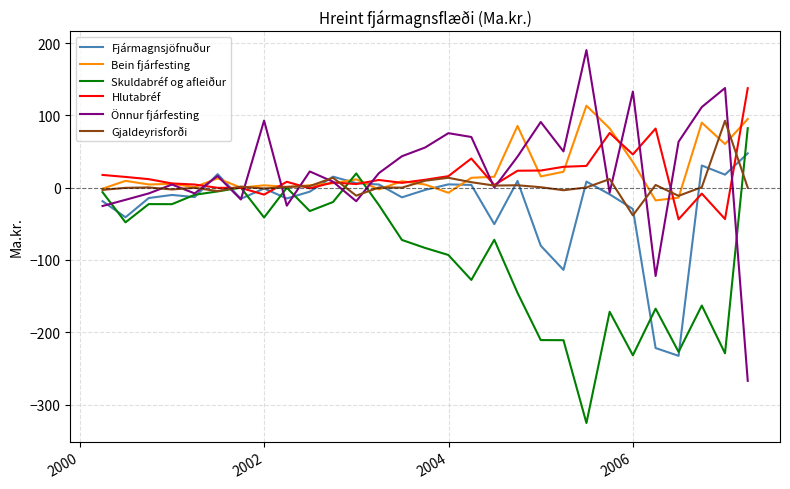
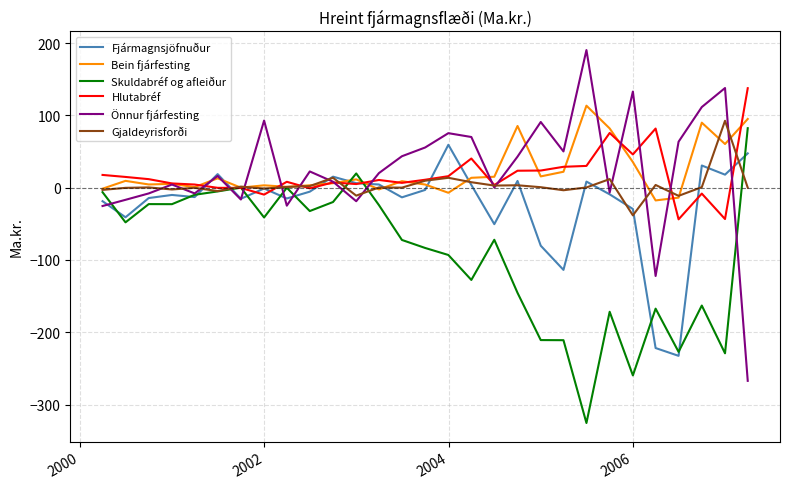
  {
    "Fjármagnsjöfnuður": {
-     "2004": 0,
+     "2004": 60,
      "2006": -30
    },
    "Bein fjárfesting": {
      "2002": 0,
      "2004": -10,
      "2006": 40
    },
    "Skuldabréf og afleiður": {
      "2002": -40,
      "2004": -90,
-     "2006": -230
+     "2006": -260
    },
    "Hlutabréf": {
      "2002": -10,
      "2006": 50
    },
    "Önnur fjárfesting": {
      "2002": 90,
      "2004": 80,
      "2006": 130
    },
    "Gjaldeyrisforði": {
      "2006": -40
    }
  }
